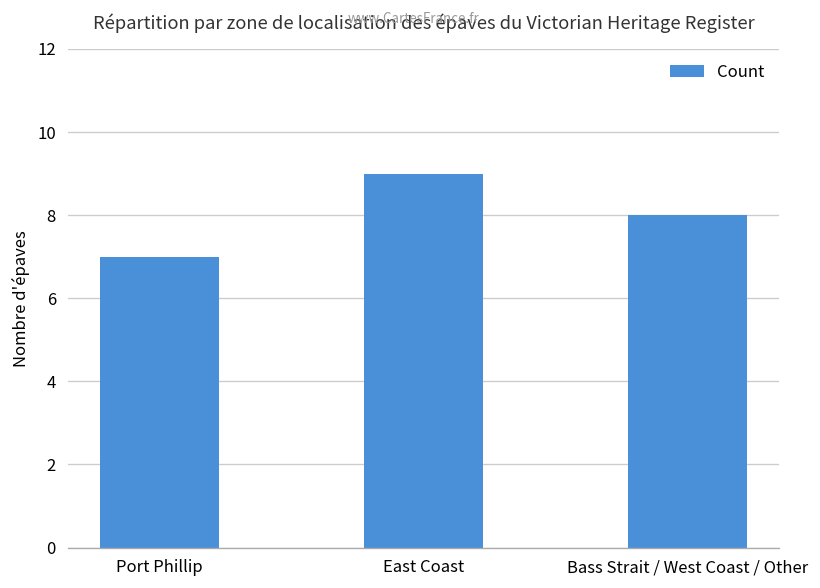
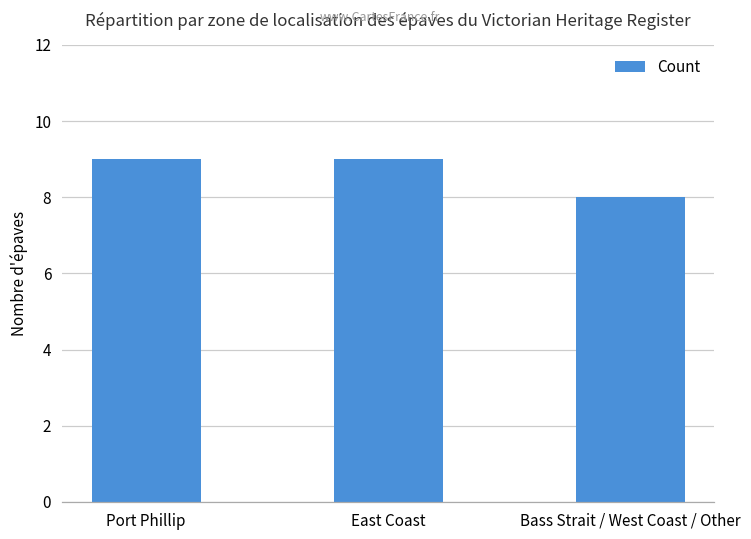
  {
-   "Port Phillip": 7,
+   "Port Phillip": 9,
    "East Coast": 9,
    "Bass Strait / West Coast / Other": 8
  }
